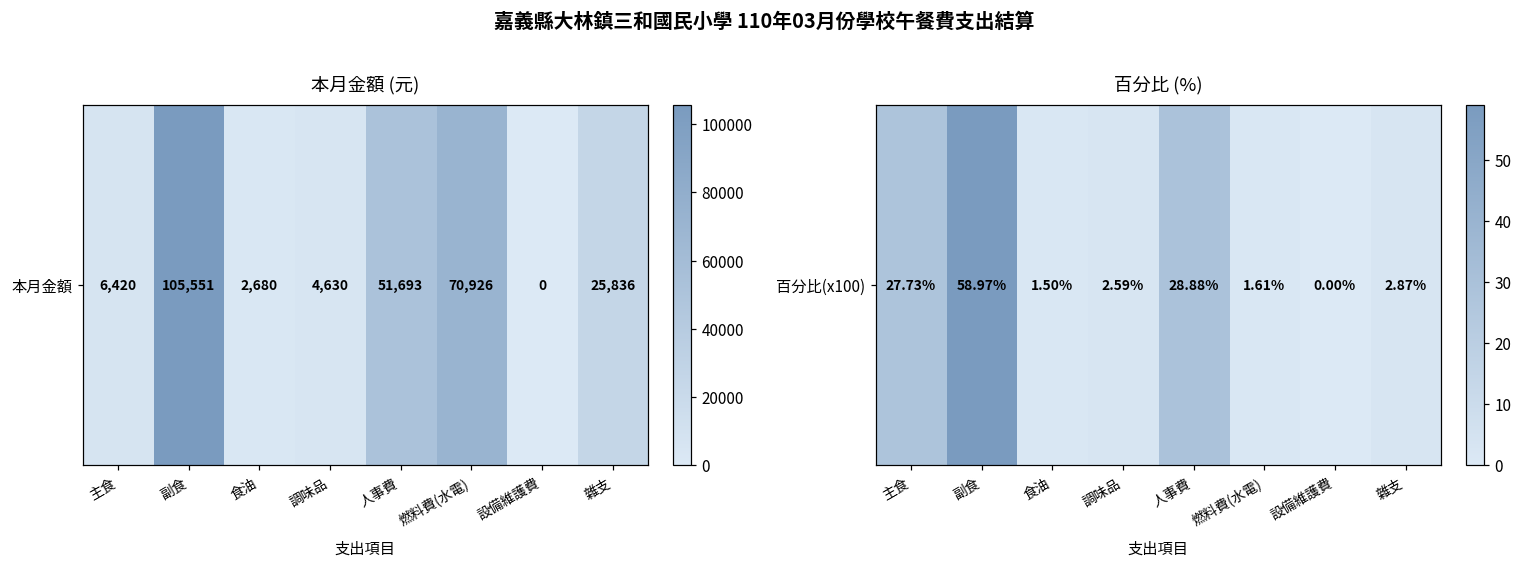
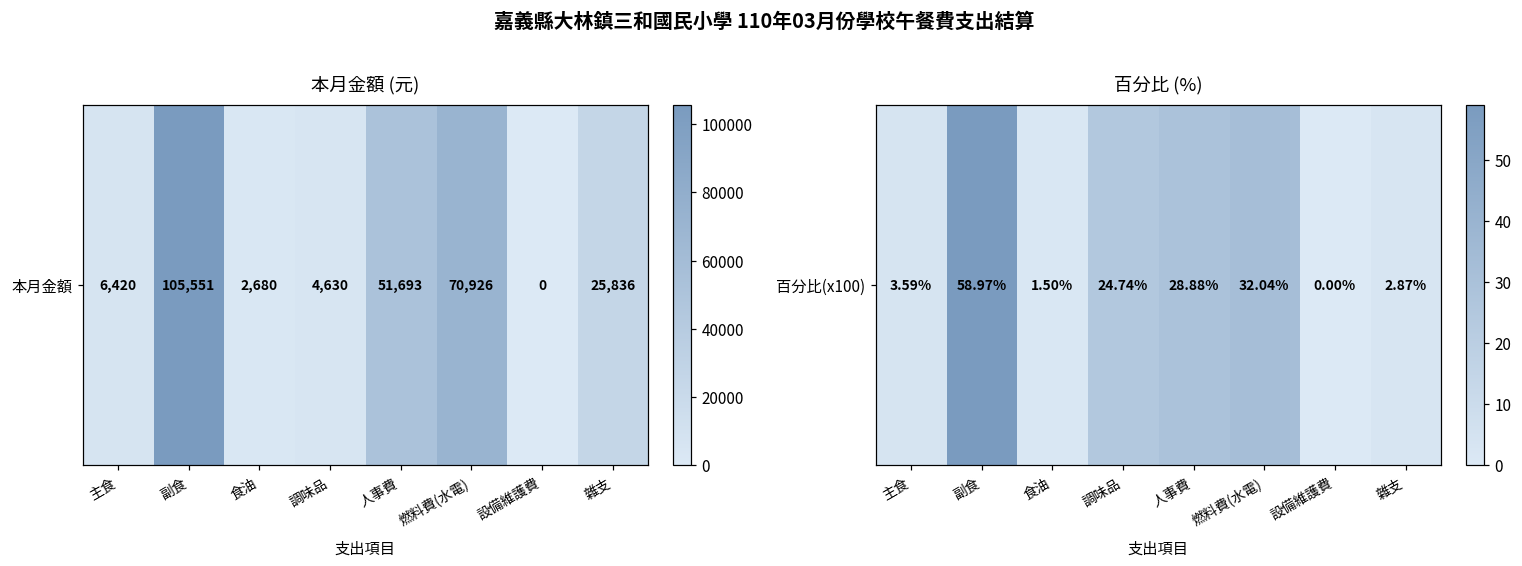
  {
    "本月金額 (元)": {
      "本月金額": {
        "主食": "6,420",
        "副食": "105,551",
        "食油": "2,680",
        "調味品": "4,630",
        "人事費": "51,693",
        "燃料費(水電)": "70,926",
        "設備維護費": "0",
        "雜支": "25,836"
      }
    },
    "百分比 (%)": {
      "百分比(x100)": {
-       "主食": "27.73%",
+       "主食": "3.59%",
        "副食": "58.97%",
        "食油": "1.50%",
-       "調味品": "2.59%",
+       "調味品": "24.74%",
        "人事費": "28.88%",
-       "燃料費(水電)": "1.61%",
+       "燃料費(水電)": "32.04%",
        "設備維護費": "0.00%",
        "雜支": "2.87%"
      }
    }
  }
